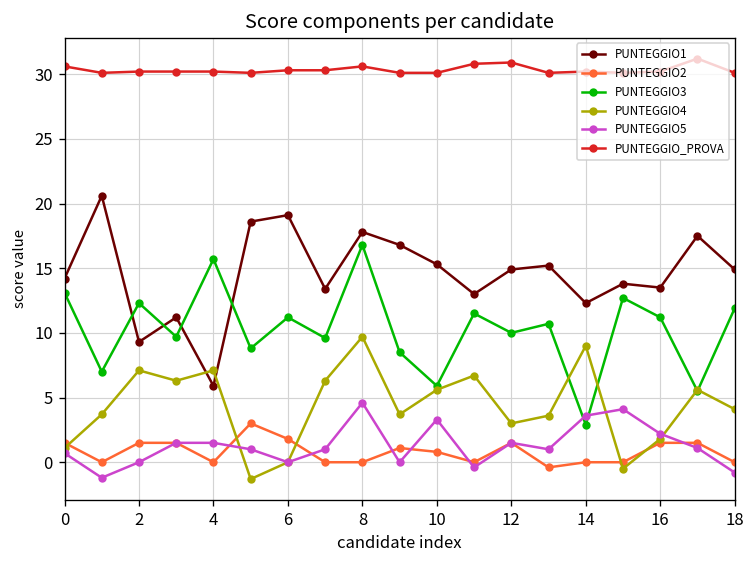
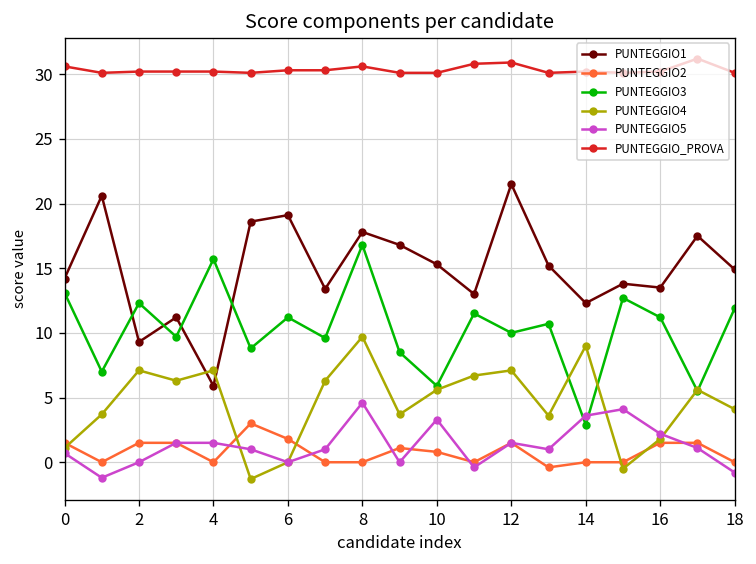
  {
    "PUNTEGGIO1": {
      "0": 14.2,
      "2": 9.3,
      "4": 5.9,
      "6": 19.1,
      "8": 17.8,
      "10": 15.3,
-     "12": 14.9,
+     "12": 21.5,
      "14": 12.3,
      "16": 13.5,
      "18": 14.9
    },
    "PUNTEGGIO2": {
      "0": 1.5,
      "2": 1.5,
      "4": 0.0,
      "6": 1.8,
      "8": 0.0,
      "10": 0.8,
      "14": 0.0,
      "16": 1.5,
      "18": 0.0
    },
    "PUNTEGGIO3": {
      "0": 13.1,
      "2": 12.3,
      "4": 15.7,
      "6": 11.2,
      "8": 16.8,
      "10": 5.9,
      "12": 10.0,
      "14": 2.9,
      "16": 11.2,
      "18": 11.9
    },
    "PUNTEGGIO4": {
      "0": 1.1,
      "2": 7.1,
      "4": 7.1,
      "8": 9.7,
      "10": 5.6,
-     "12": 3.0,
+     "12": 7.1,
      "14": 9.0,
      "16": 1.8,
      "18": 4.1
    },
    "PUNTEGGIO5": {
      "0": 0.7,
      "2": 0.0,
      "4": 1.5,
      "8": 4.6,
      "10": 3.3,
      "14": 3.6,
      "16": 2.2,
      "18": -0.8
    },
    "PUNTEGGIO_PROVA": {
      "0": 30.6,
      "2": 30.2,
      "4": 30.2,
      "6": 30.3,
      "8": 30.6,
      "10": 30.1,
      "12": 30.9,
      "18": 30.1
    }
  }
